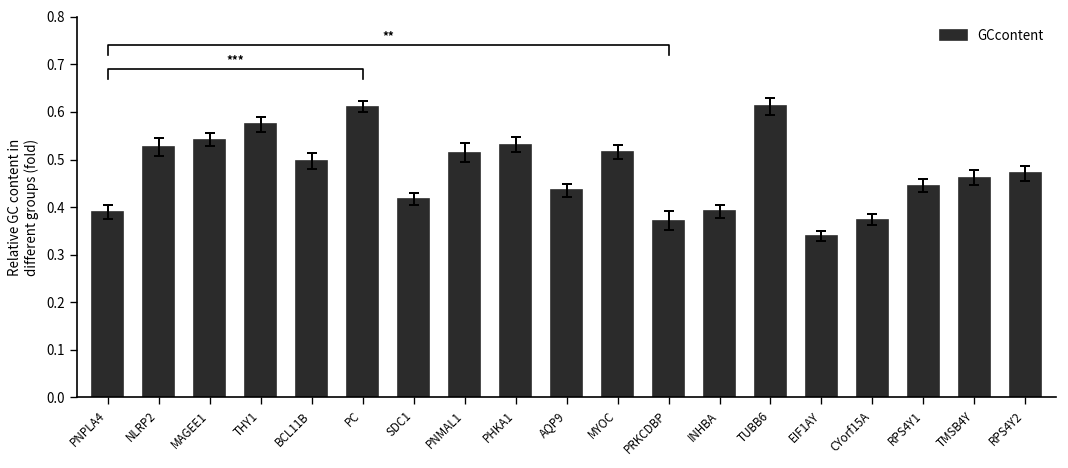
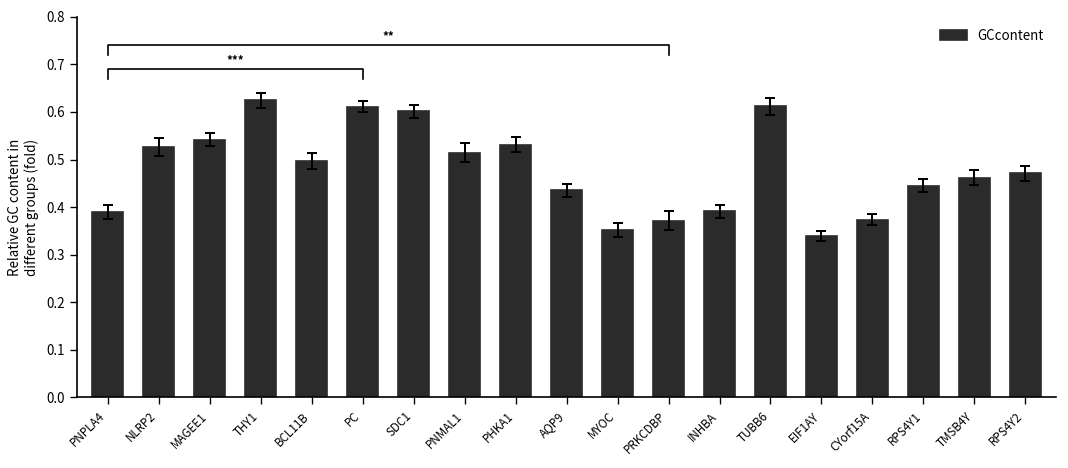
  {
    "GCcontent": {
      "PNPLA4": 0.39,
      "NLRP2": 0.53,
      "MAGEE1": 0.54,
-     "THY1": 0.57,
+     "THY1": 0.62,
      "BCL11B": 0.50,
      "PC": 0.61,
-     "SDC1": 0.42,
+     "SDC1": 0.60,
      "PNMAL1": 0.51,
      "PHKA1": 0.53,
      "AQP9": 0.44,
-     "MYOC": 0.52,
+     "MYOC": 0.35,
      "PRKCDBP": 0.37,
      "INHBA": 0.39,
      "TUBB6": 0.61,
      "EIF1AY": 0.34,
      "CYorf15A": 0.37,
      "RPS4Y1": 0.44,
      "TMSB4Y": 0.46,
      "RPS4Y2": 0.47
    }
  }
